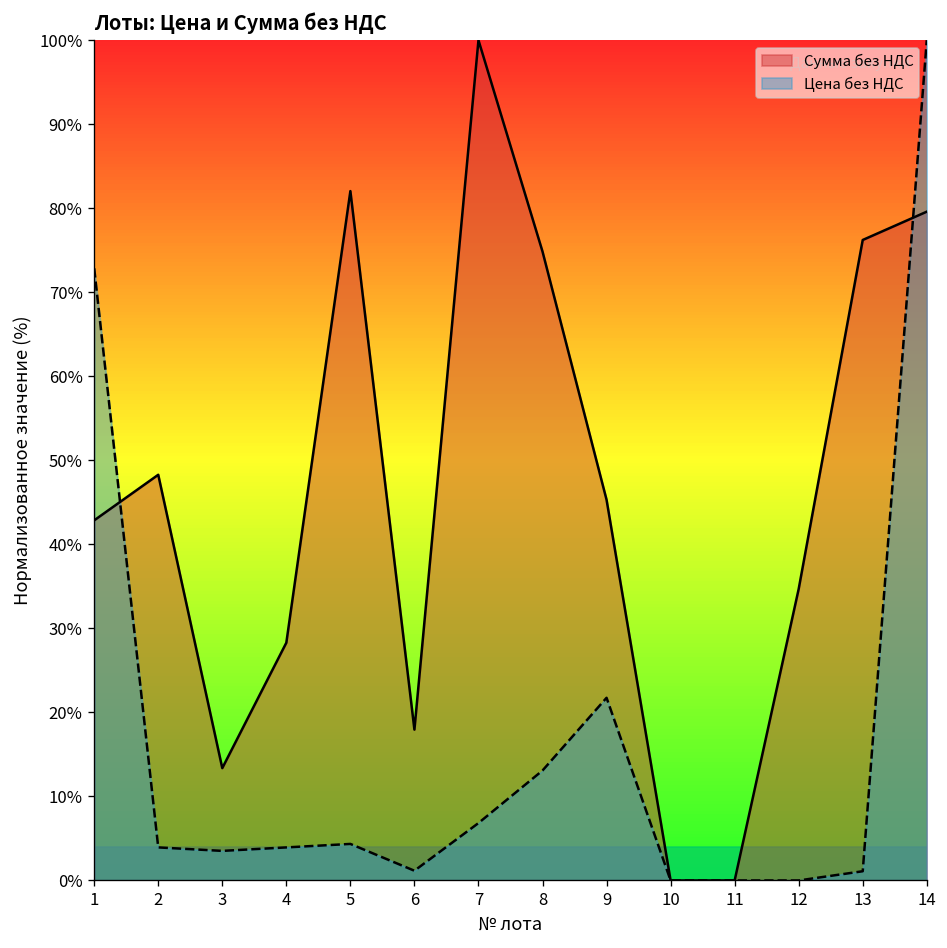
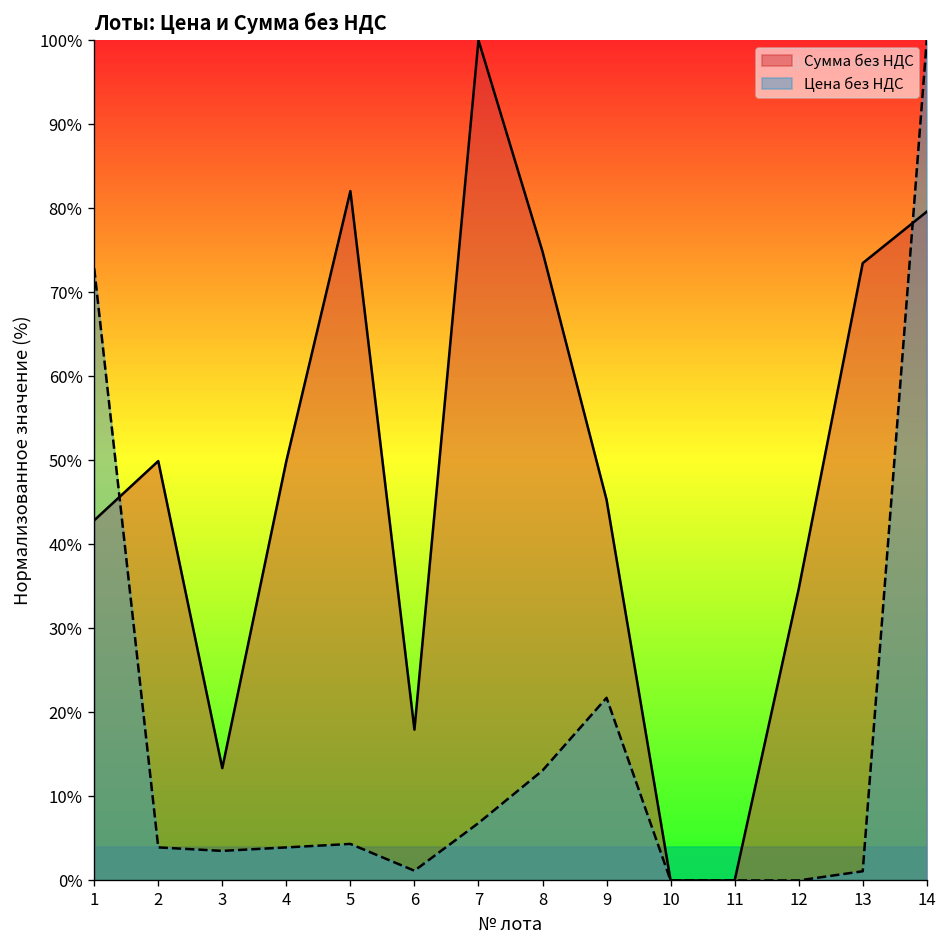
  {
    "Сумма без НДС": {
      "1": "43%",
-     "2": "48%",
+     "2": "50%",
      "3": "13%",
-     "4": "28%",
+     "4": "50%",
      "5": "82%",
      "6": "18%",
      "7": "100%",
      "8": "75%",
      "9": "45%",
      "12": "35%",
-     "13": "76%",
+     "13": "73%",
      "14": "80%"
    },
    "Цена без НДС": {
      "1": "73%",
      "5": "4%",
      "7": "7%",
      "8": "13%",
      "9": "22%",
      "14": "100%"
    }
  }
